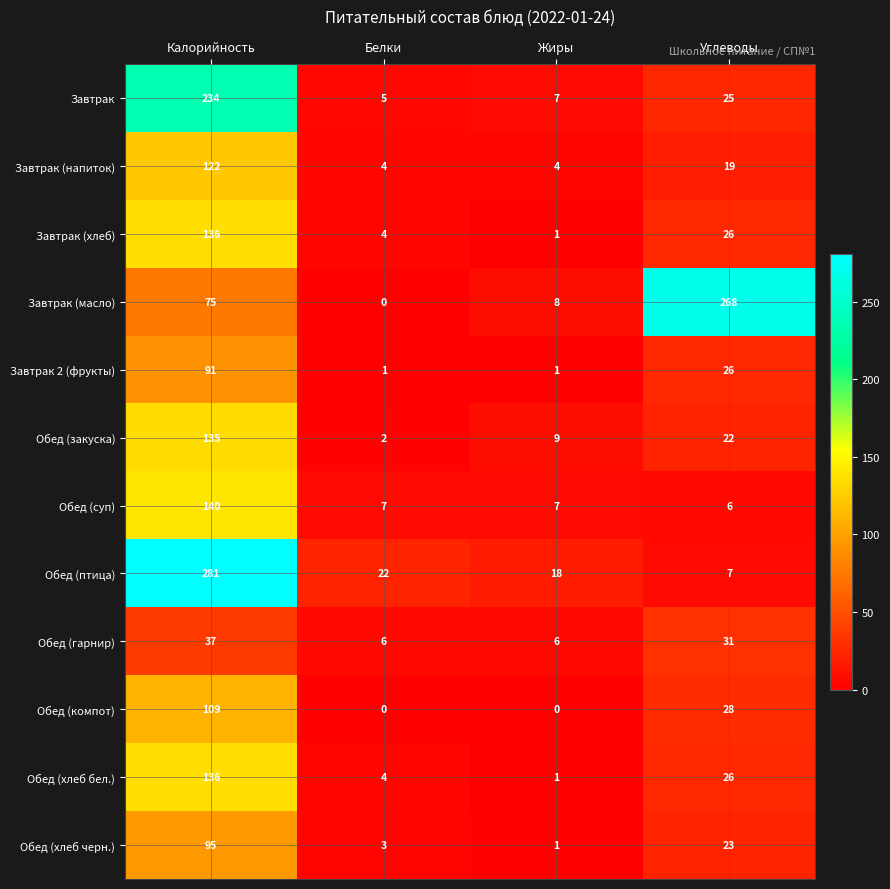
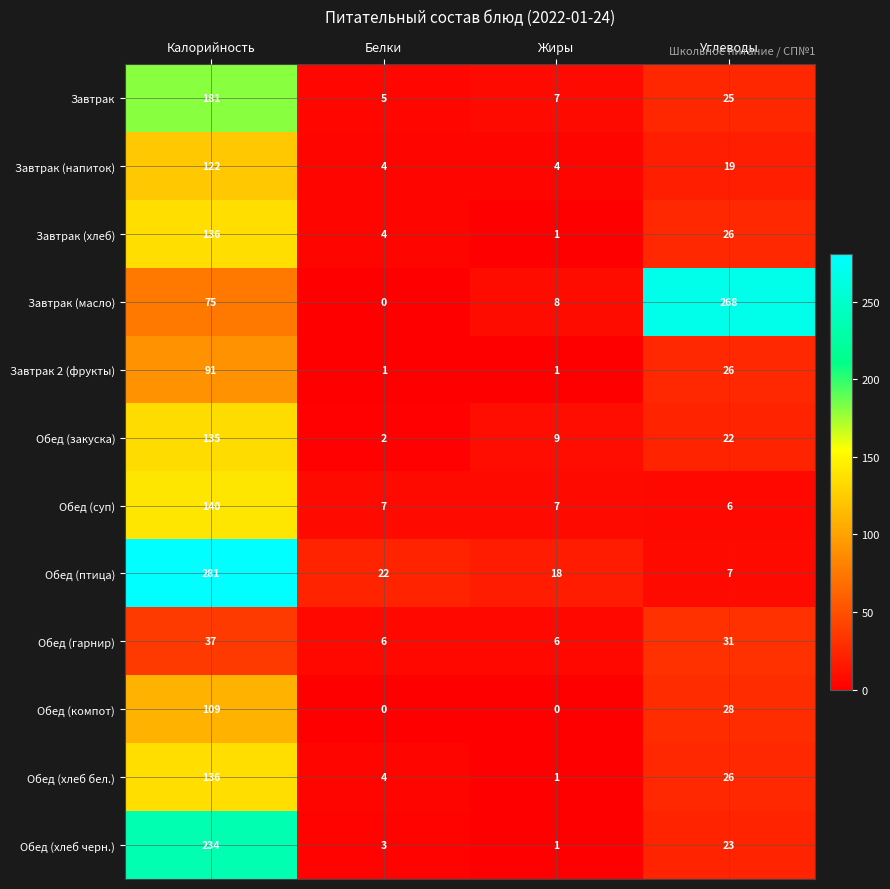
  {
    "Завтрак": {
-     "Калорийность": 234,
+     "Калорийность": 181,
      "Белки": 5,
      "Жиры": 7,
      "Углеводы": 25
    },
    "Завтрак (напиток)": {
      "Калорийность": 122,
      "Белки": 4,
      "Жиры": 4,
      "Углеводы": 19
    },
    "Завтрак (хлеб)": {
      "Калорийность": 136,
      "Белки": 4,
      "Жиры": 1,
      "Углеводы": 26
    },
    "Завтрак (масло)": {
      "Калорийность": 75,
      "Белки": 0,
      "Жиры": 8,
      "Углеводы": 268
    },
    "Завтрак 2 (фрукты)": {
      "Калорийность": 91,
      "Белки": 1,
      "Жиры": 1,
      "Углеводы": 26
    },
    "Обед (закуска)": {
      "Калорийность": 135,
      "Белки": 2,
      "Жиры": 9,
      "Углеводы": 22
    },
    "Обед (суп)": {
      "Калорийность": 140,
      "Белки": 7,
      "Жиры": 7,
      "Углеводы": 6
    },
    "Обед (птица)": {
      "Калорийность": 281,
      "Белки": 22,
      "Жиры": 18,
      "Углеводы": 7
    },
    "Обед (гарнир)": {
      "Калорийность": 37,
      "Белки": 6,
      "Жиры": 6,
      "Углеводы": 31
    },
    "Обед (компот)": {
      "Калорийность": 109,
      "Белки": 0,
      "Жиры": 0,
      "Углеводы": 28
    },
    "Обед (хлеб бел.)": {
      "Калорийность": 136,
      "Белки": 4,
      "Жиры": 1,
      "Углеводы": 26
    },
    "Обед (хлеб черн.)": {
-     "Калорийность": 95,
+     "Калорийность": 234,
      "Белки": 3,
      "Жиры": 1,
      "Углеводы": 23
    }
  }
